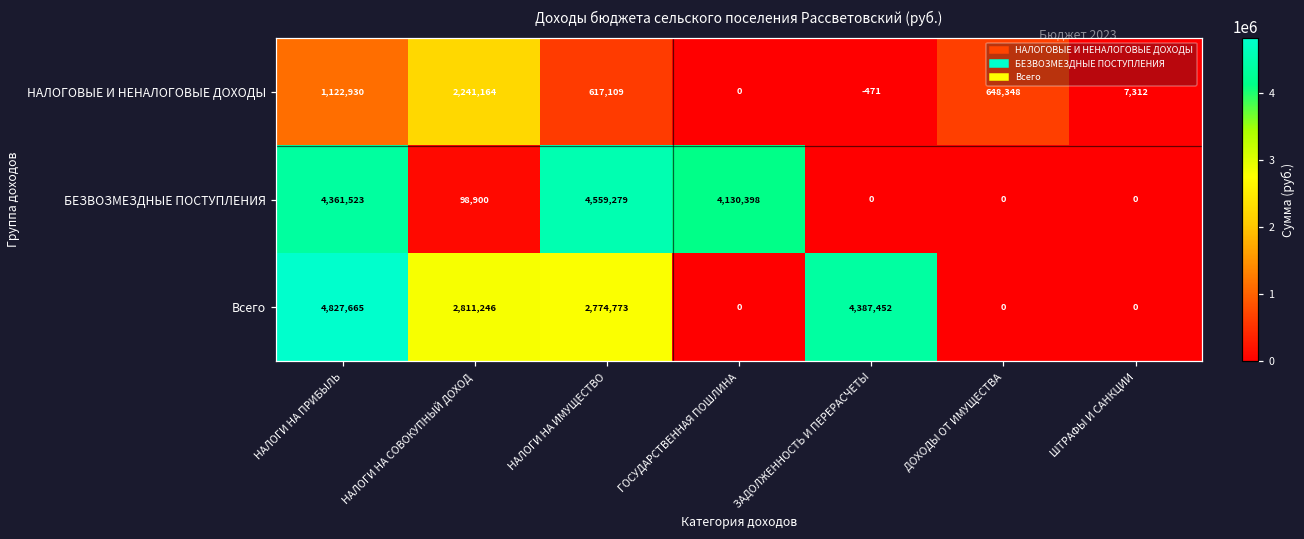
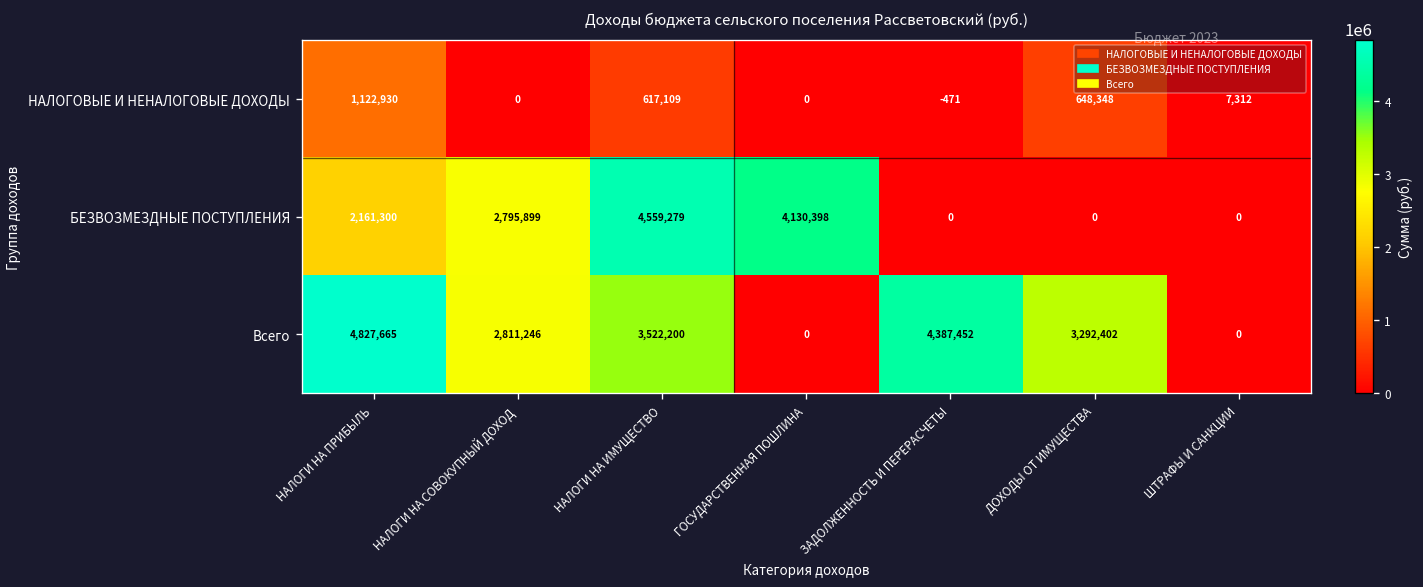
  {
    "НАЛОГОВЫЕ И НЕНАЛОГОВЫЕ ДОХОДЫ": {
      "НАЛОГИ НА ПРИБЫЛЬ": "1,122,930",
-     "НАЛОГИ НА СОВОКУПНЫЙ ДОХОД": "2,241,164",
+     "НАЛОГИ НА СОВОКУПНЫЙ ДОХОД": "0",
      "НАЛОГИ НА ИМУЩЕСТВО": "617,109",
      "ГОСУДАРСТВЕННАЯ ПОШЛИНА": "0",
      "ЗАДОЛЖЕННОСТЬ И ПЕРЕРАСЧЕТЫ": "-471"
    },
    "БЕЗВОЗМЕЗДНЫЕ ПОСТУПЛЕНИЯ": {
-     "НАЛОГИ НА ПРИБЫЛЬ": "4,361,523",
-     "НАЛОГИ НА СОВОКУПНЫЙ ДОХОД": "98,900",
+     "НАЛОГИ НА ПРИБЫЛЬ": "2,161,300",
+     "НАЛОГИ НА СОВОКУПНЫЙ ДОХОД": "2,795,899",
      "НАЛОГИ НА ИМУЩЕСТВО": "4,559,279",
      "ГОСУДАРСТВЕННАЯ ПОШЛИНА": "4,130,398",
      "ЗАДОЛЖЕННОСТЬ И ПЕРЕРАСЧЕТЫ": "0",
      "ДОХОДЫ ОТ ИМУЩЕСТВА": "0",
      "ШТРАФЫ И САНКЦИИ": "0"
    },
    "Всего": {
      "НАЛОГИ НА ПРИБЫЛЬ": "4,827,665",
      "НАЛОГИ НА СОВОКУПНЫЙ ДОХОД": "2,811,246",
-     "НАЛОГИ НА ИМУЩЕСТВО": "2,774,773",
+     "НАЛОГИ НА ИМУЩЕСТВО": "3,522,200",
      "ГОСУДАРСТВЕННАЯ ПОШЛИНА": "0",
      "ЗАДОЛЖЕННОСТЬ И ПЕРЕРАСЧЕТЫ": "4,387,452",
-     "ДОХОДЫ ОТ ИМУЩЕСТВА": "0",
+     "ДОХОДЫ ОТ ИМУЩЕСТВА": "3,292,402",
      "ШТРАФЫ И САНКЦИИ": "0"
    }
  }
